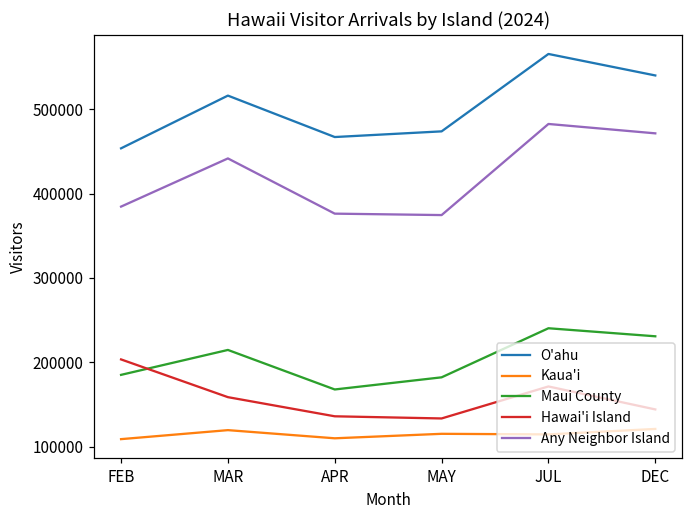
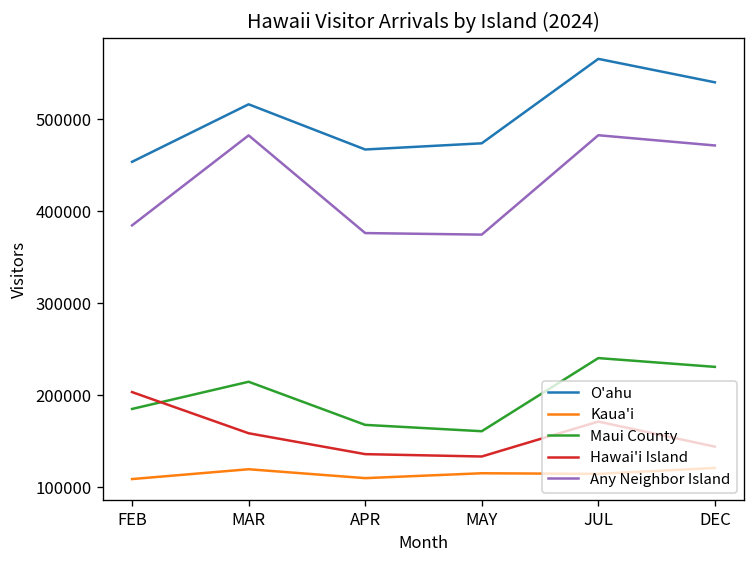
  {
    "O'ahu": {
      "FEB": 450000,
      "MAR": 520000,
      "APR": 470000,
      "MAY": 470000,
      "JUL": 570000,
      "DEC": 540000
    },
    "Kaua'i": {
      "FEB": 110000,
      "MAR": 120000,
      "APR": 110000,
      "MAY": 120000
    },
    "Maui County": {
      "FEB": 190000,
      "MAR": 210000,
      "APR": 170000,
-     "MAY": 180000,
+     "MAY": 160000,
      "JUL": 240000,
      "DEC": 230000
    },
    "Hawai'i Island": {
      "FEB": 200000,
      "MAR": 160000,
      "APR": 140000,
      "MAY": 130000
    },
    "Any Neighbor Island": {
      "FEB": 380000,
-     "MAR": 440000,
+     "MAR": 480000,
      "APR": 380000,
      "MAY": 370000,
      "JUL": 480000,
      "DEC": 470000
    }
  }
